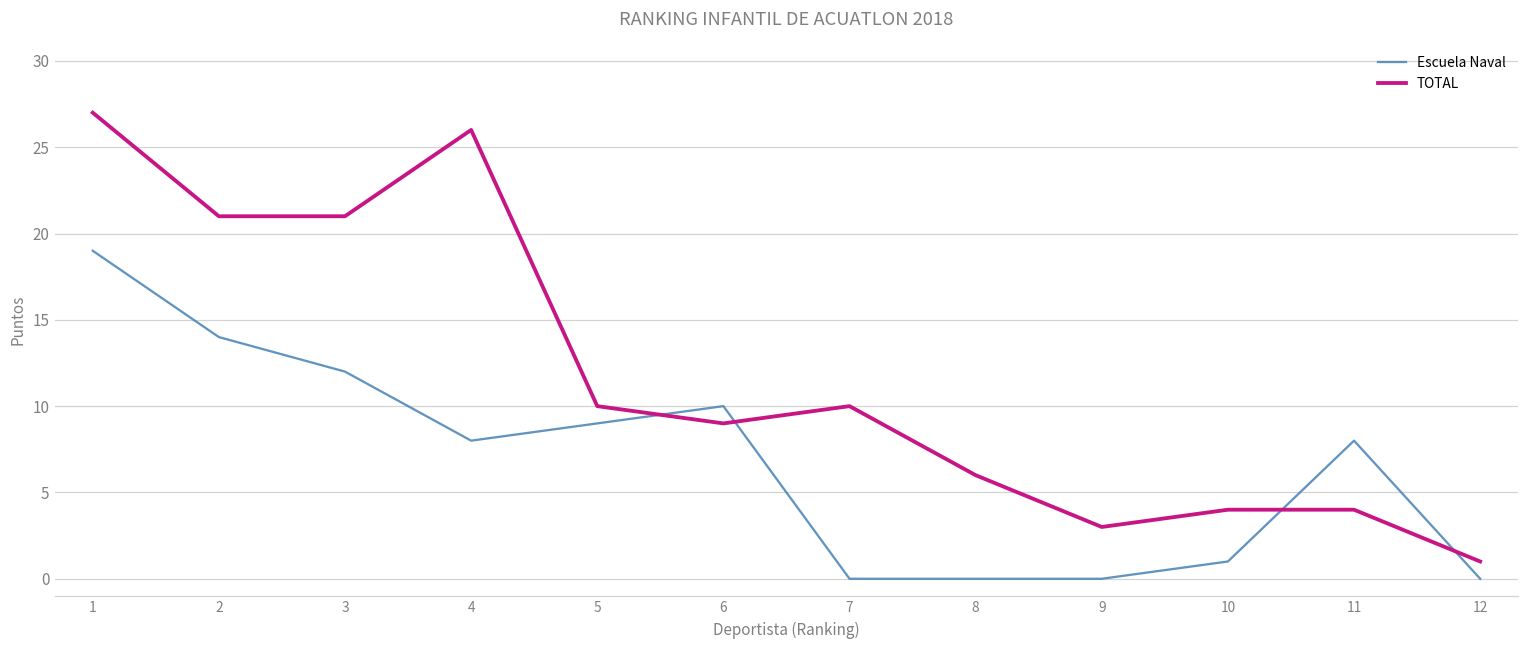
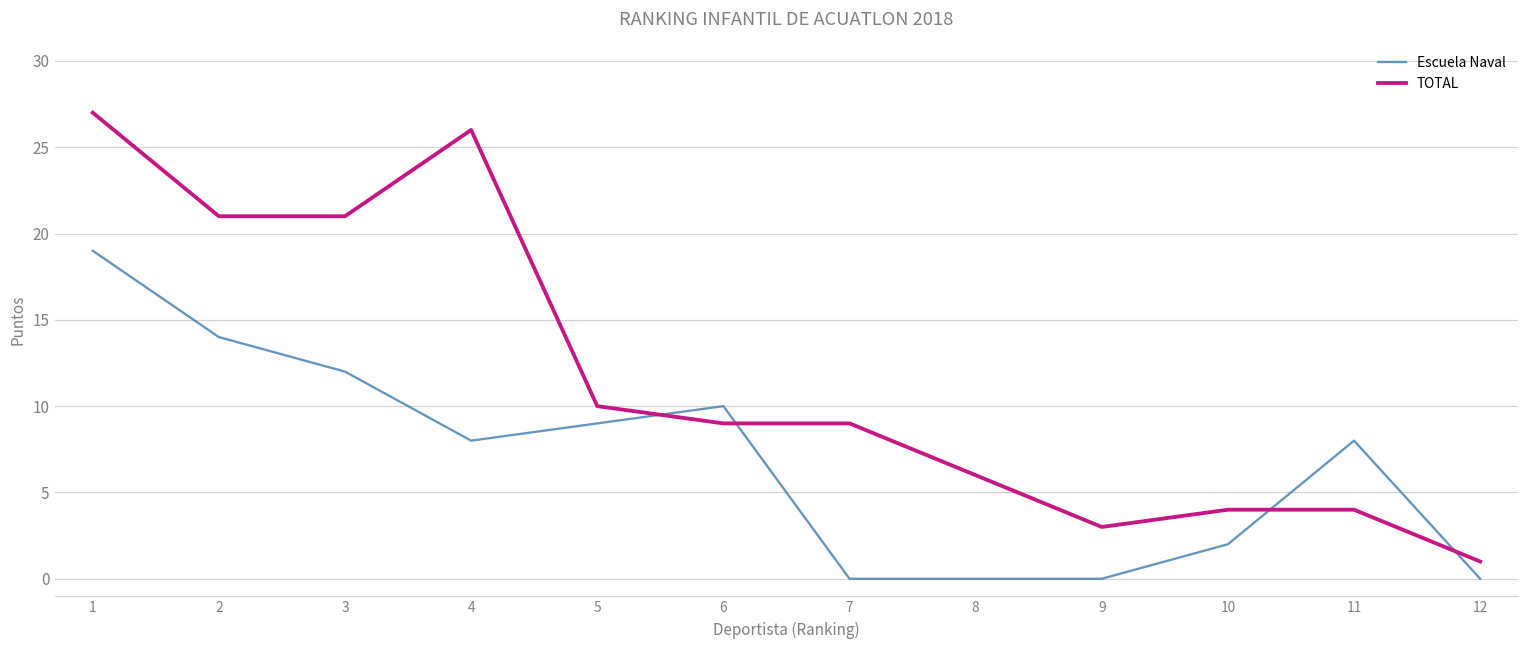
  {
    "Escuela Naval": {
      "1": 19,
      "2": 14,
      "3": 12,
      "4": 8,
      "5": 9,
      "6": 10,
      "7": 0,
      "8": 0,
      "9": 0,
-     "10": 1,
+     "10": 2,
      "11": 8,
      "12": 0
    },
    "TOTAL": {
      "1": 27,
      "2": 21,
      "3": 21,
      "4": 26,
      "5": 10,
      "6": 9,
-     "7": 10,
+     "7": 9,
      "8": 6,
      "9": 3,
      "10": 4,
      "11": 4,
      "12": 1
    }
  }
